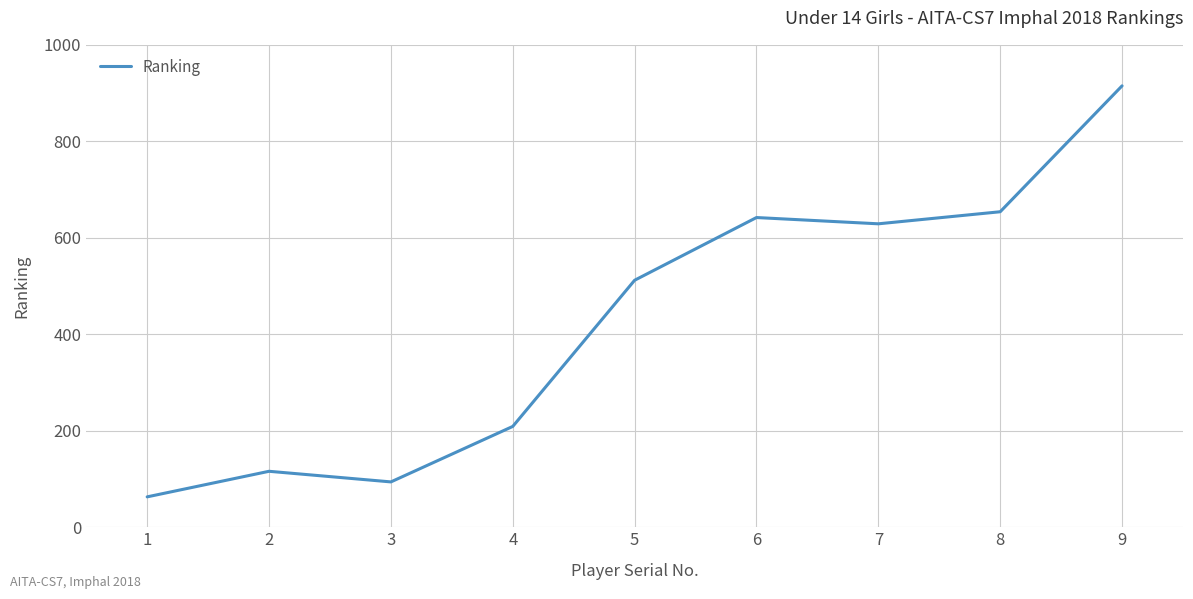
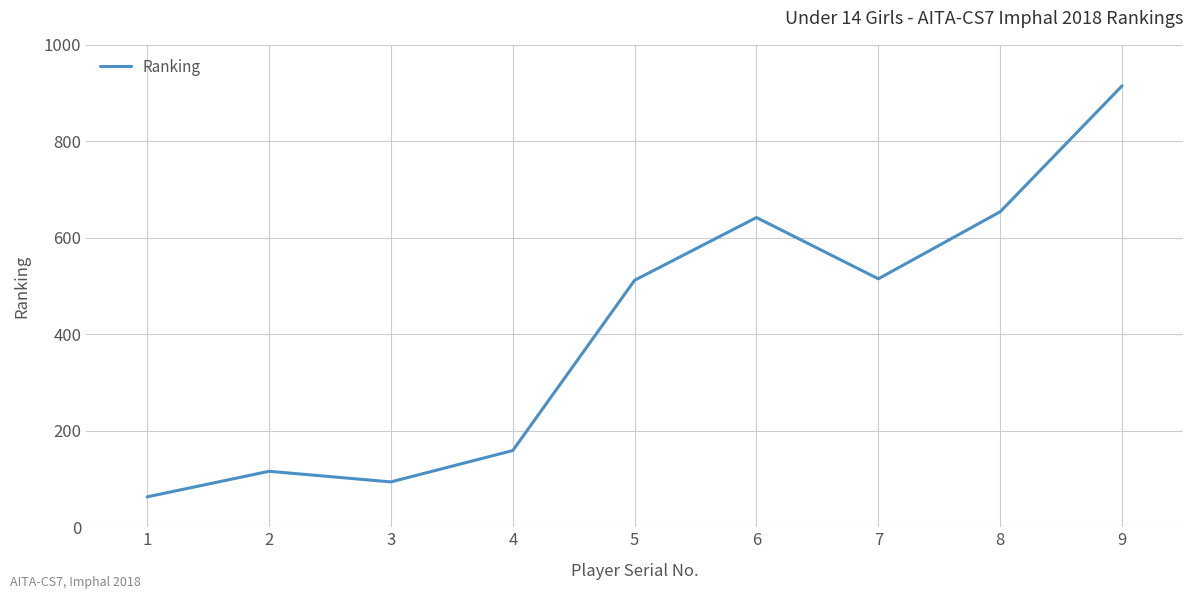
  {
    "1": 60,
    "2": 120,
    "3": 90,
-   "4": 210,
+   "4": 160,
    "5": 510,
    "6": 640,
-   "7": 630,
+   "7": 520,
    "8": 650,
    "9": 920
  }
